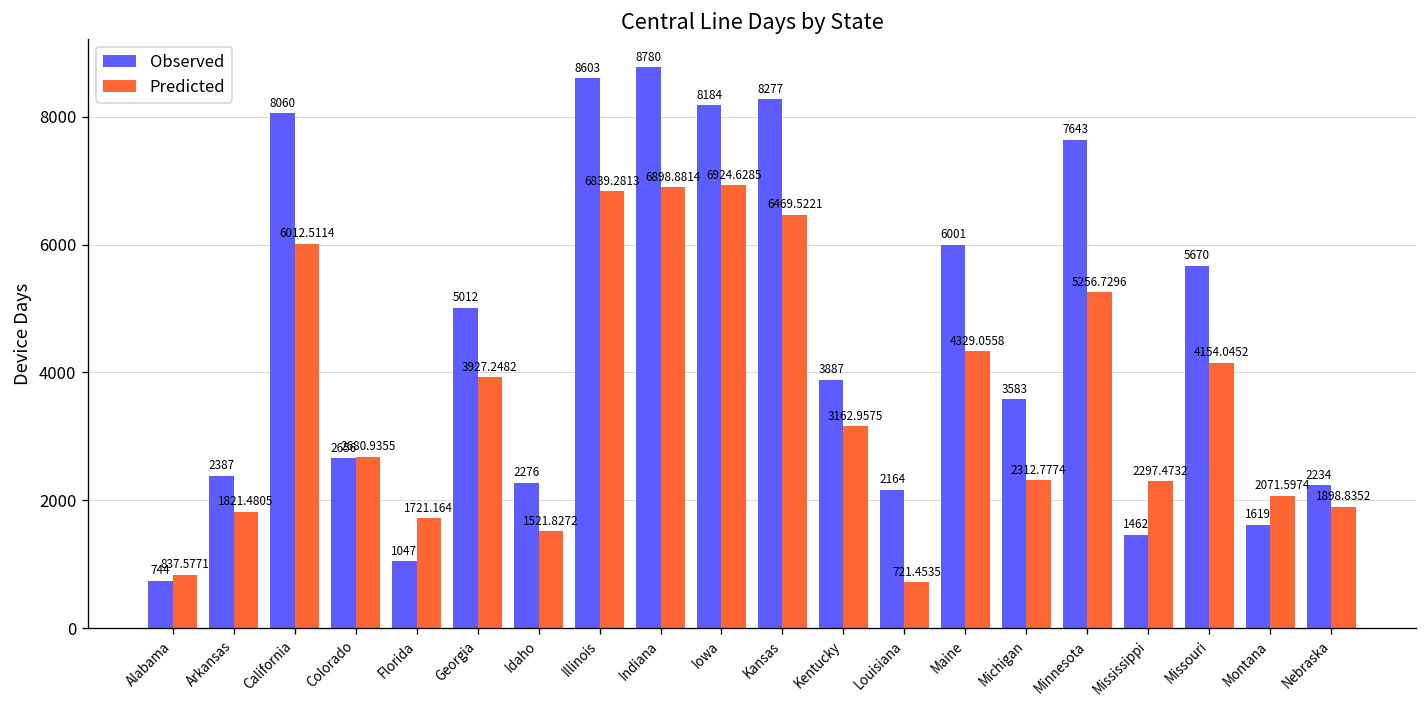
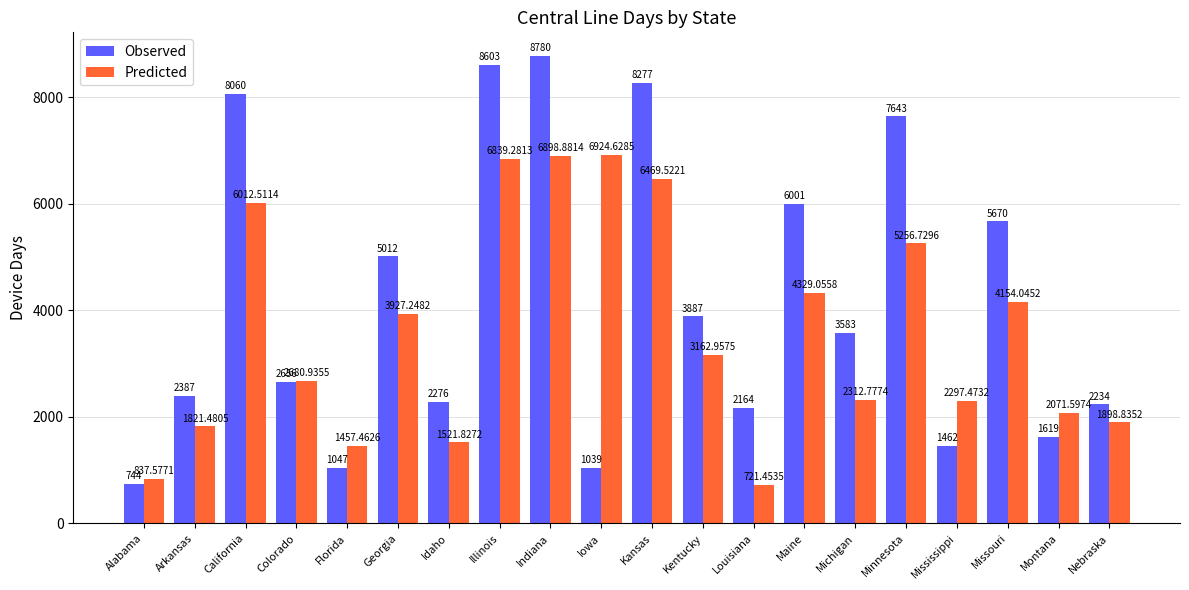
  {
    "Observed": {
      "Arkansas": 2387,
      "California": 8060,
      "Florida": 1047,
      "Georgia": 5012,
      "Idaho": 2276,
      "Illinois": 8603,
      "Indiana": 8780,
-     "Iowa": 8184,
+     "Iowa": 1039,
      "Kansas": 8277,
      "Kentucky": 3887,
      "Louisiana": 2164,
      "Maine": 6001,
      "Michigan": 3583,
      "Minnesota": 7643,
      "Mississippi": 1462,
      "Missouri": 5670,
      "Montana": 1619,
      "Nebraska": 2234
    },
    "Predicted": {
      "Alabama": 837.5771,
      "Arkansas": 1821.4805,
      "California": 6012.5114,
-     "Florida": 1721.164,
+     "Florida": 1457.4626,
      "Georgia": 3927.2482,
      "Idaho": 1521.8272,
      "Illinois": 6839.2813,
      "Indiana": 6898.8814,
      "Iowa": 6924.6285,
      "Kansas": 6469.5221,
      "Kentucky": 3162.9575,
      "Louisiana": 721.4535,
      "Maine": 4329.0558,
      "Michigan": 2312.7774,
      "Minnesota": 5256.7296,
      "Mississippi": 2297.4732,
      "Missouri": 4154.0452,
      "Montana": 2071.5974,
      "Nebraska": 1898.8352
    }
  }
